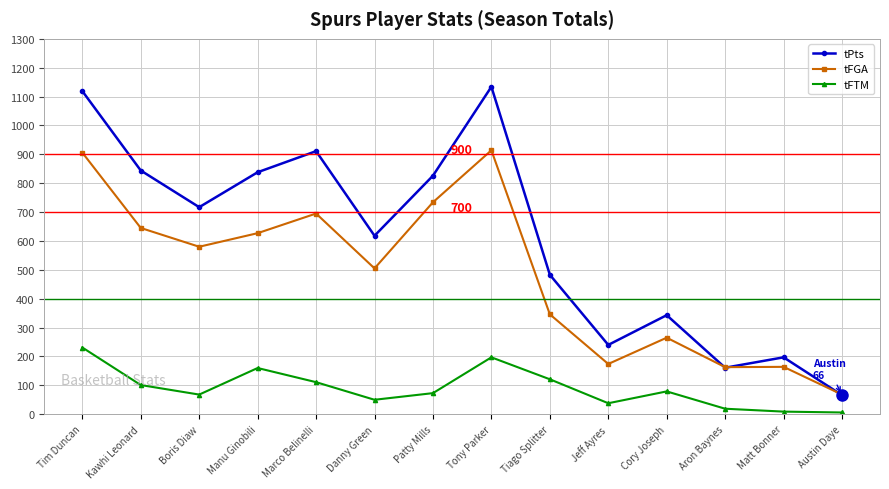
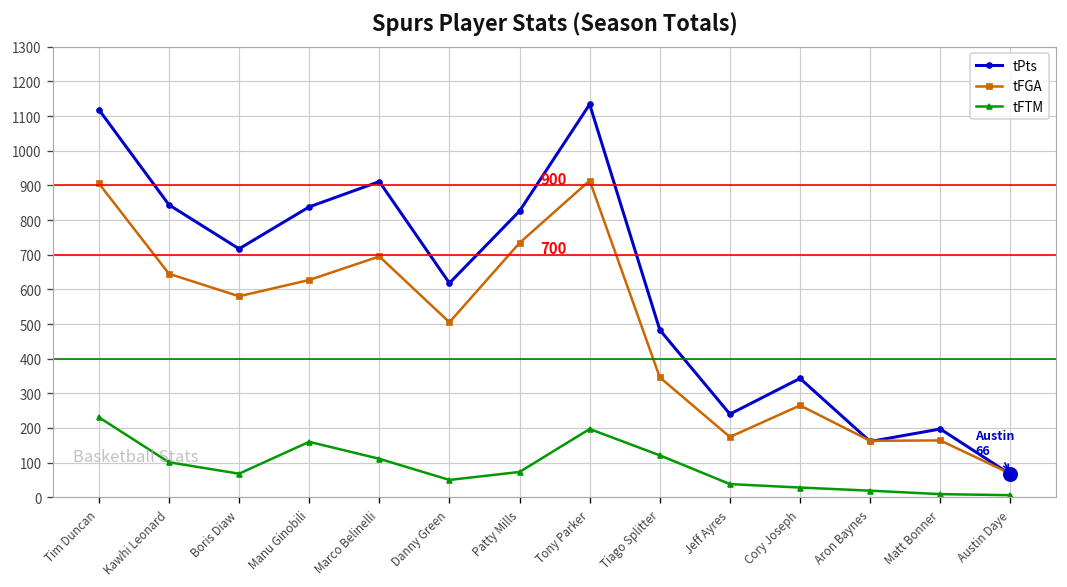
  {
    "tFGA": {
      "Tim Duncan": 910,
      "Kawhi Leonard": 650,
      "Boris Diaw": 580,
      "Manu Ginobili": 630,
      "Marco Belinelli": 700,
      "Danny Green": 510,
      "Tiago Splitter": 350,
      "Jeff Ayres": 170,
      "Cory Joseph": 270,
      "Matt Bonner": 160
    },
    "tFTM": {
      "Tim Duncan": 230,
      "Kawhi Leonard": 100,
      "Boris Diaw": 70,
      "Manu Ginobili": 160,
      "Marco Belinelli": 110,
      "Danny Green": 50,
      "Patty Mills": 70,
      "Tony Parker": 200,
      "Tiago Splitter": 120,
      "Jeff Ayres": 40,
-     "Cory Joseph": 80,
+     "Cory Joseph": 30,
      "Aron Baynes": 20,
      "Matt Bonner": 10,
      "Austin Daye": 10
    }
  }
